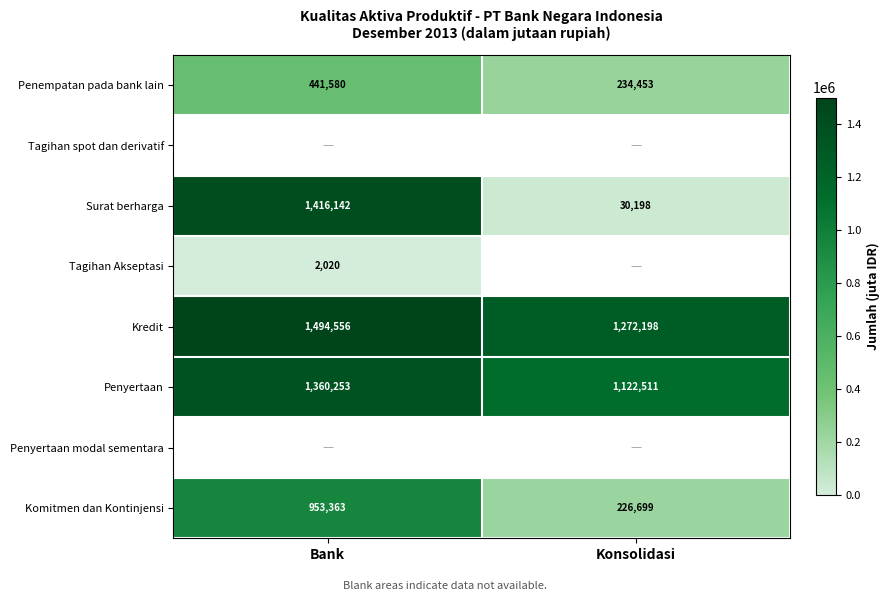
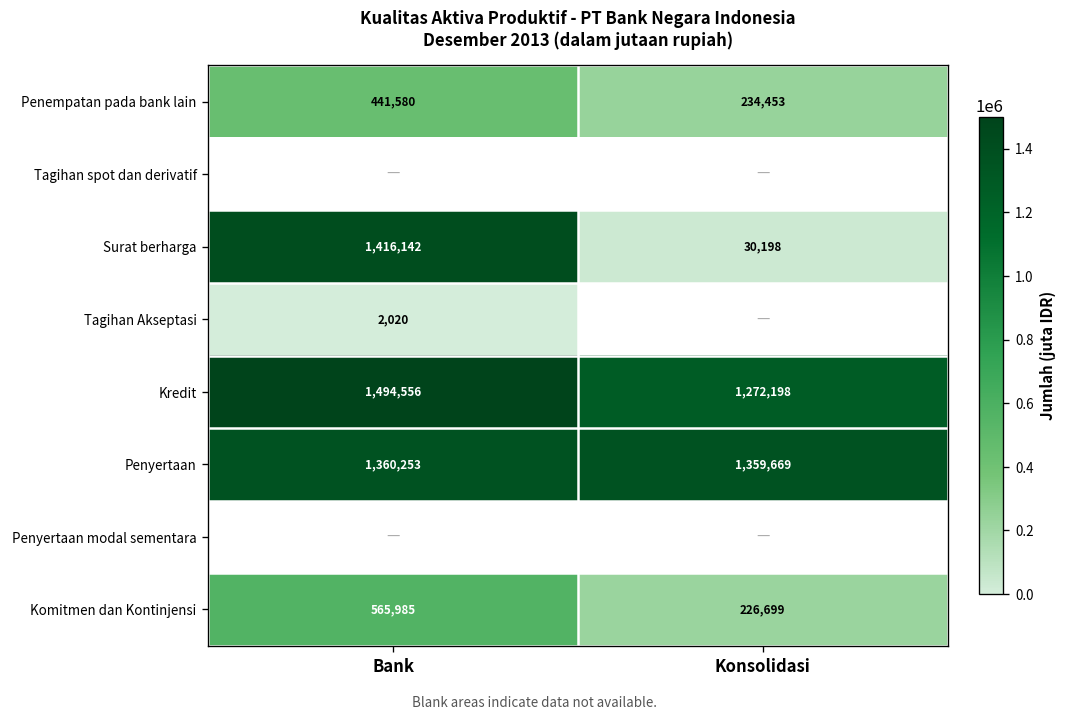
  {
    "Penempatan pada bank lain": {
      "Bank": "441,580",
      "Konsolidasi": "234,453"
    },
    "Surat berharga": {
      "Bank": "1,416,142",
      "Konsolidasi": "30,198"
    },
    "Tagihan Akseptasi": {
      "Bank": "2,020"
    },
    "Kredit": {
      "Bank": "1,494,556",
      "Konsolidasi": "1,272,198"
    },
    "Penyertaan": {
      "Bank": "1,360,253",
-     "Konsolidasi": "1,122,511"
+     "Konsolidasi": "1,359,669"
    },
    "Komitmen dan Kontinjensi": {
-     "Bank": "953,363",
+     "Bank": "565,985",
      "Konsolidasi": "226,699"
    }
  }
